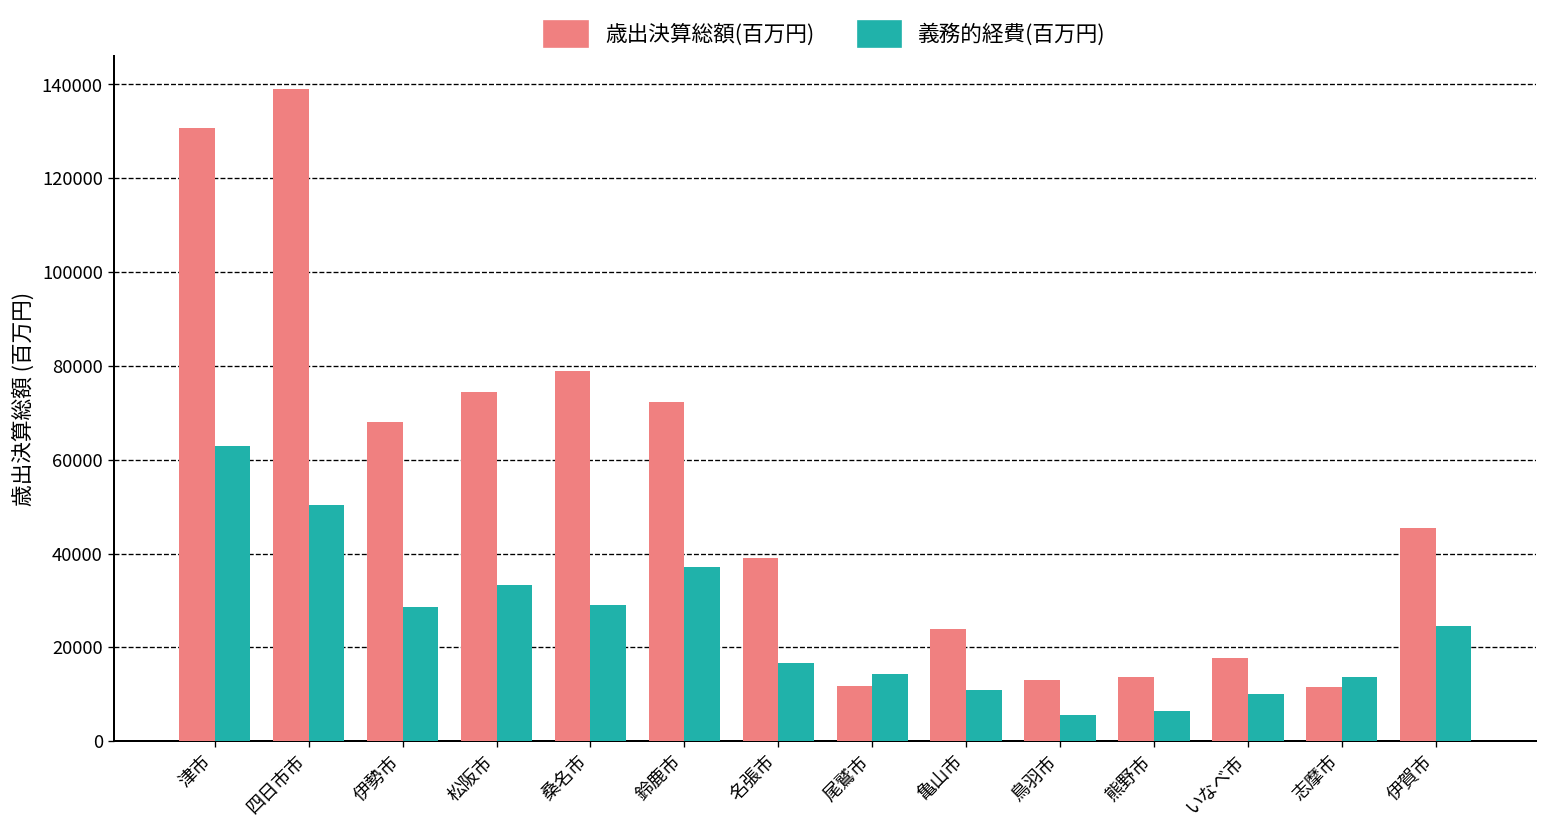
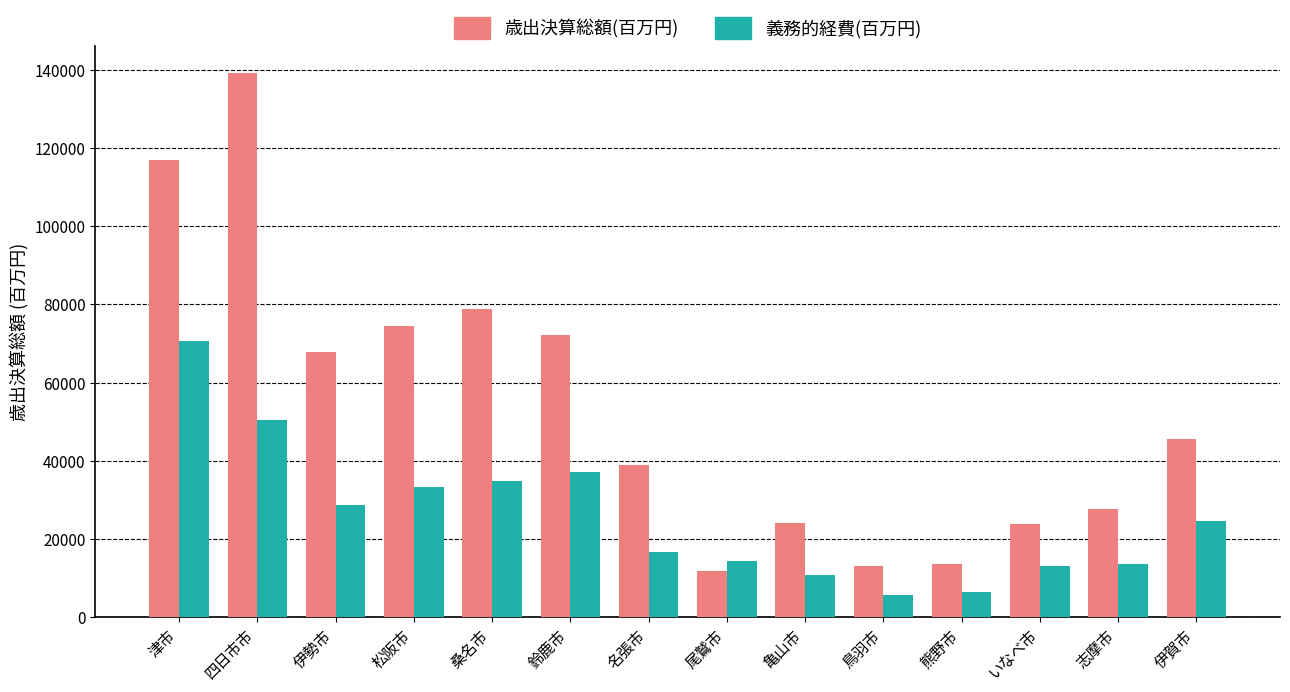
  {
    "歳出決算総額(百万円)": {
-     "津市": 131000,
+     "津市": 117000,
      "四日市市": 139000,
      "伊勢市": 68000,
      "松阪市": 74000,
      "桑名市": 79000,
      "鈴鹿市": 72000,
      "名張市": 39000,
      "尾鷲市": 12000,
      "亀山市": 24000,
      "鳥羽市": 13000,
      "熊野市": 14000,
-     "いなべ市": 18000,
-     "志摩市": 12000,
+     "いなべ市": 24000,
+     "志摩市": 28000,
      "伊賀市": 45000
    },
    "義務的経費(百万円)": {
-     "津市": 63000,
+     "津市": 71000,
      "四日市市": 50000,
      "伊勢市": 29000,
      "松阪市": 33000,
-     "桑名市": 29000,
+     "桑名市": 35000,
      "鈴鹿市": 37000,
      "名張市": 17000,
      "尾鷲市": 14000,
      "亀山市": 11000,
      "鳥羽市": 6000,
      "熊野市": 6000,
-     "いなべ市": 10000,
+     "いなべ市": 13000,
      "志摩市": 14000,
      "伊賀市": 25000
    }
  }
